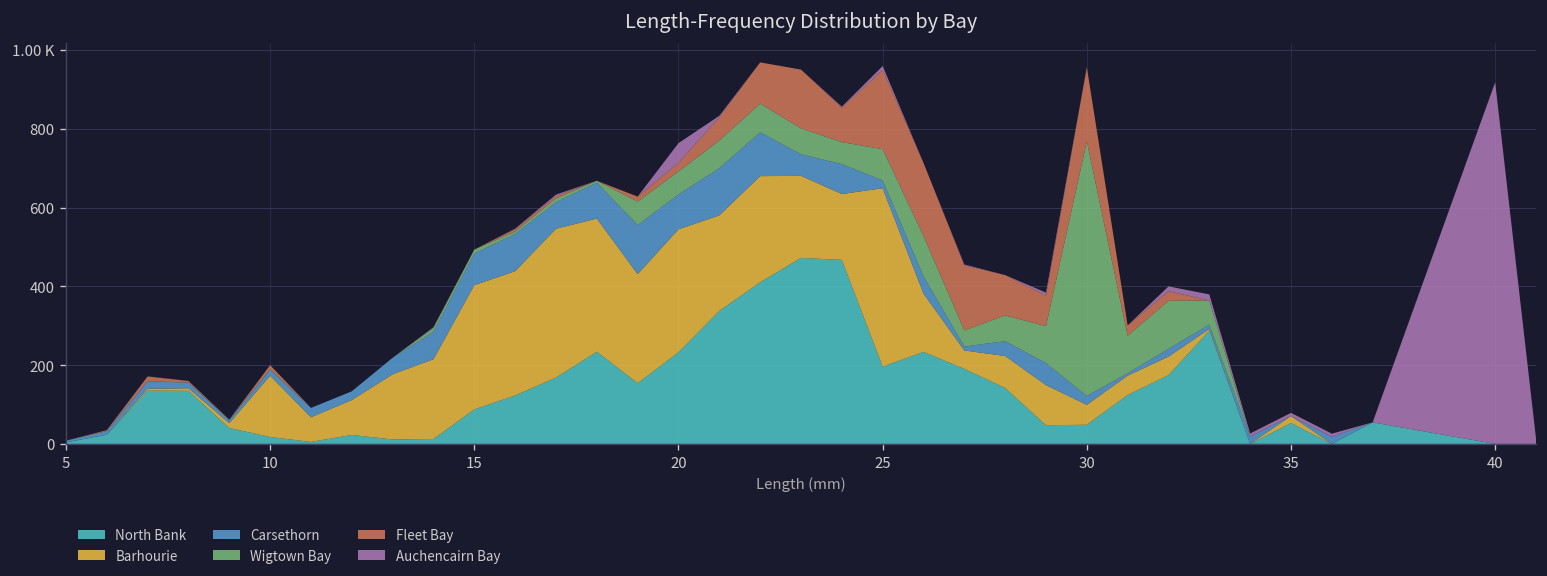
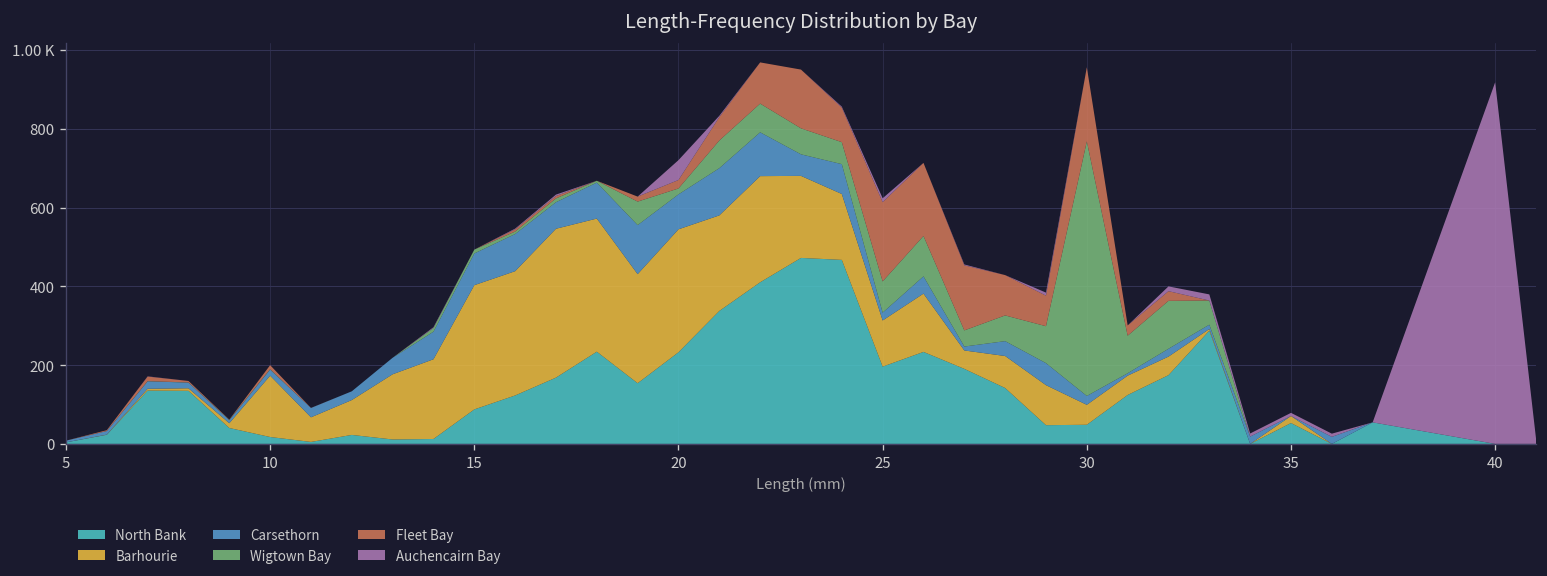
  {
    "Barhourie": {
      "10": 160,
      "15": 320,
      "20": 310,
-     "25": 450,
+     "25": 120,
      "30": 50
    },
    "Wigtown Bay": {
-     "20": 60,
+     "20": 10,
      "25": 80,
      "30": 650
    },
    "Fleet Bay": {
      "20": 20,
      "25": 200
    },
    "Auchencairn Bay": {
      "20": 50,
      "25": 10,
      "35": 10,
      "40": 920
    }
  }
